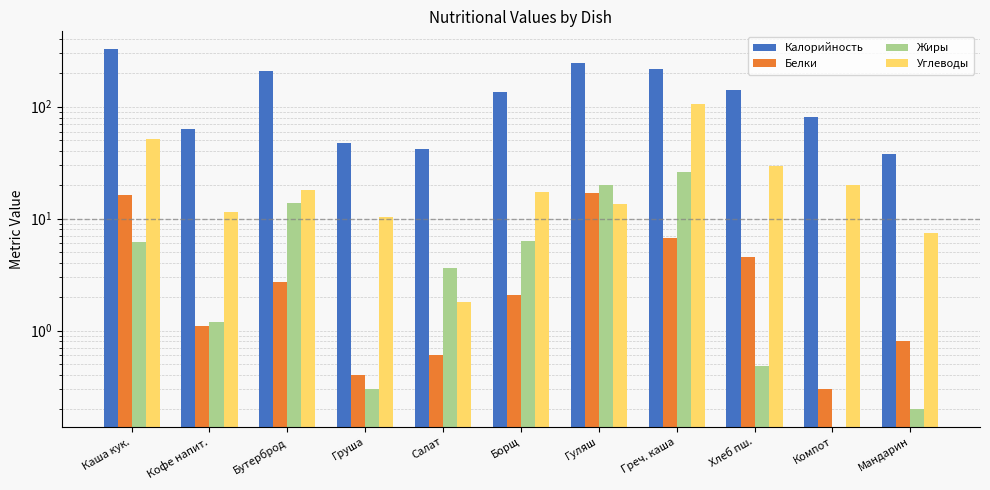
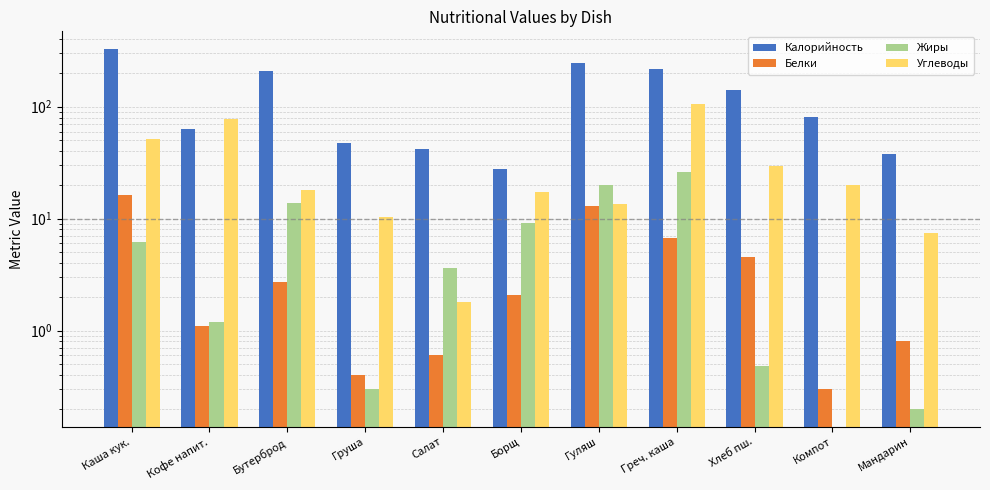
  {
    "Калорийность": {
      "Каша кук.": 330,
      "Кофе напит.": 60,
      "Бутерброд": 210,
      "Груша": 47,
      "Салат": 42,
-     "Борщ": 130,
+     "Борщ": 28,
      "Гуляш": 240,
      "Греч. каша": 220,
      "Хлеб пш.": 140,
      "Компот": 80,
      "Мандарин": 38
    },
    "Белки": {
      "Каша кук.": 16,
      "Кофе напит.": 1.1,
      "Бутерброд": 2.7,
      "Груша": 0.40,
      "Салат": 0.6,
      "Борщ": 2,
-     "Гуляш": 17,
+     "Гуляш": 13,
      "Греч. каша": 7,
      "Хлеб пш.": 4.6,
      "Компот": 0.30,
      "Мандарин": 0.8
    },
    "Жиры": {
      "Каша кук.": 6,
      "Кофе напит.": 1.2,
      "Бутерброд": 14,
      "Груша": 0.30,
      "Салат": 3.6,
-     "Борщ": 6,
+     "Борщ": 9,
      "Гуляш": 20,
      "Греч. каша": 26,
      "Хлеб пш.": 0.48,
      "Мандарин": 0.20
    },
    "Углеводы": {
      "Каша кук.": 50,
-     "Кофе напит.": 11,
+     "Кофе напит.": 80,
      "Бутерброд": 18,
      "Груша": 10,
      "Салат": 1.8,
      "Борщ": 17,
      "Гуляш": 14,
      "Греч. каша": 110,
      "Хлеб пш.": 30,
      "Компот": 20,
      "Мандарин": 8
    }
  }
